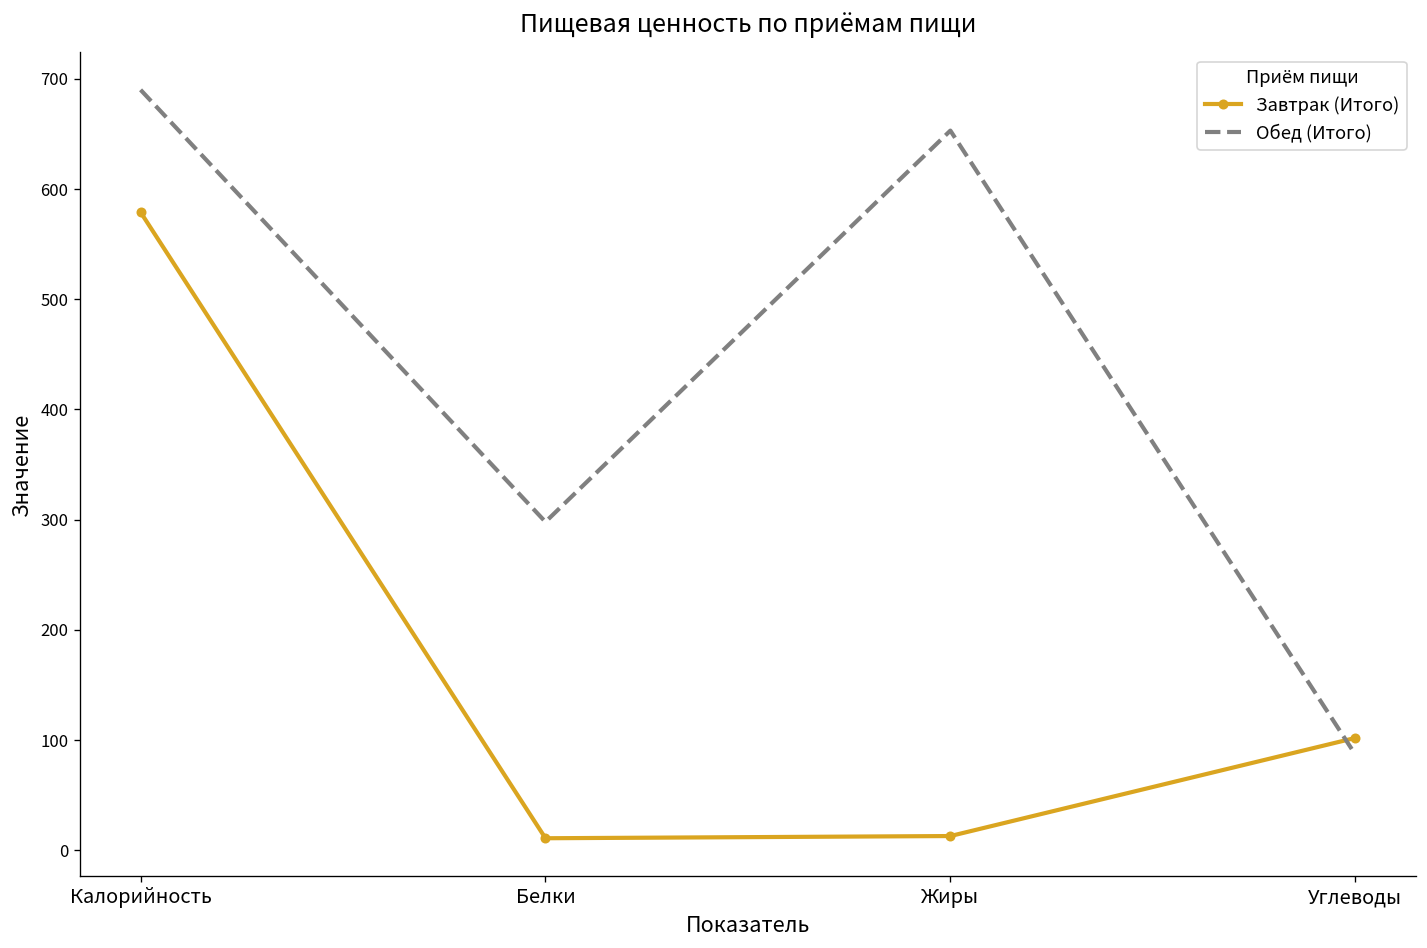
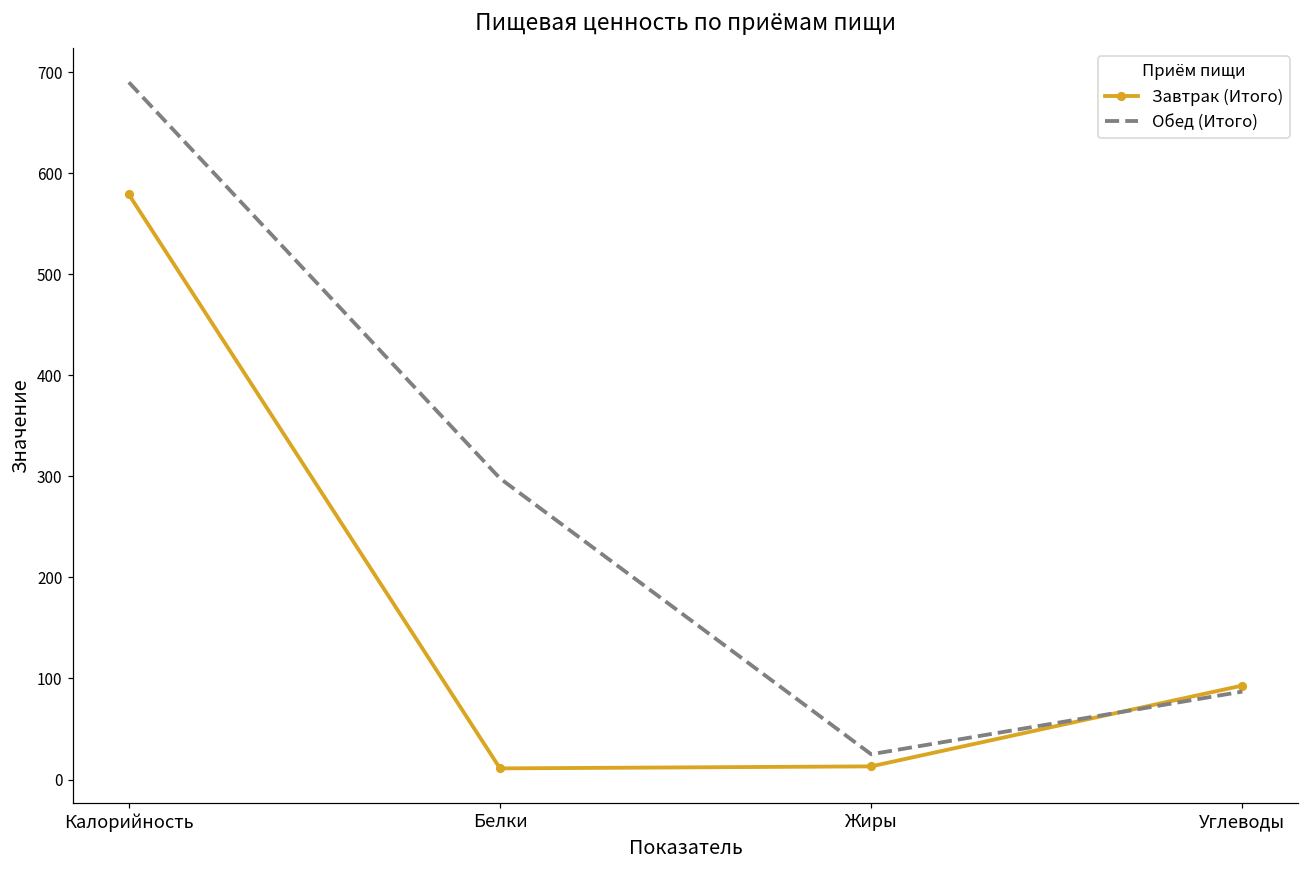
  {
    "Завтрак (Итого)": {
      "Калорийность": 580,
      "Белки": 10,
      "Жиры": 10,
-     "Углеводы": 100
+     "Углеводы": 90
    },
    "Обед (Итого)": {
      "Калорийность": 690,
      "Белки": 300,
-     "Жиры": 650,
+     "Жиры": 30,
      "Углеводы": 90
    }
  }
